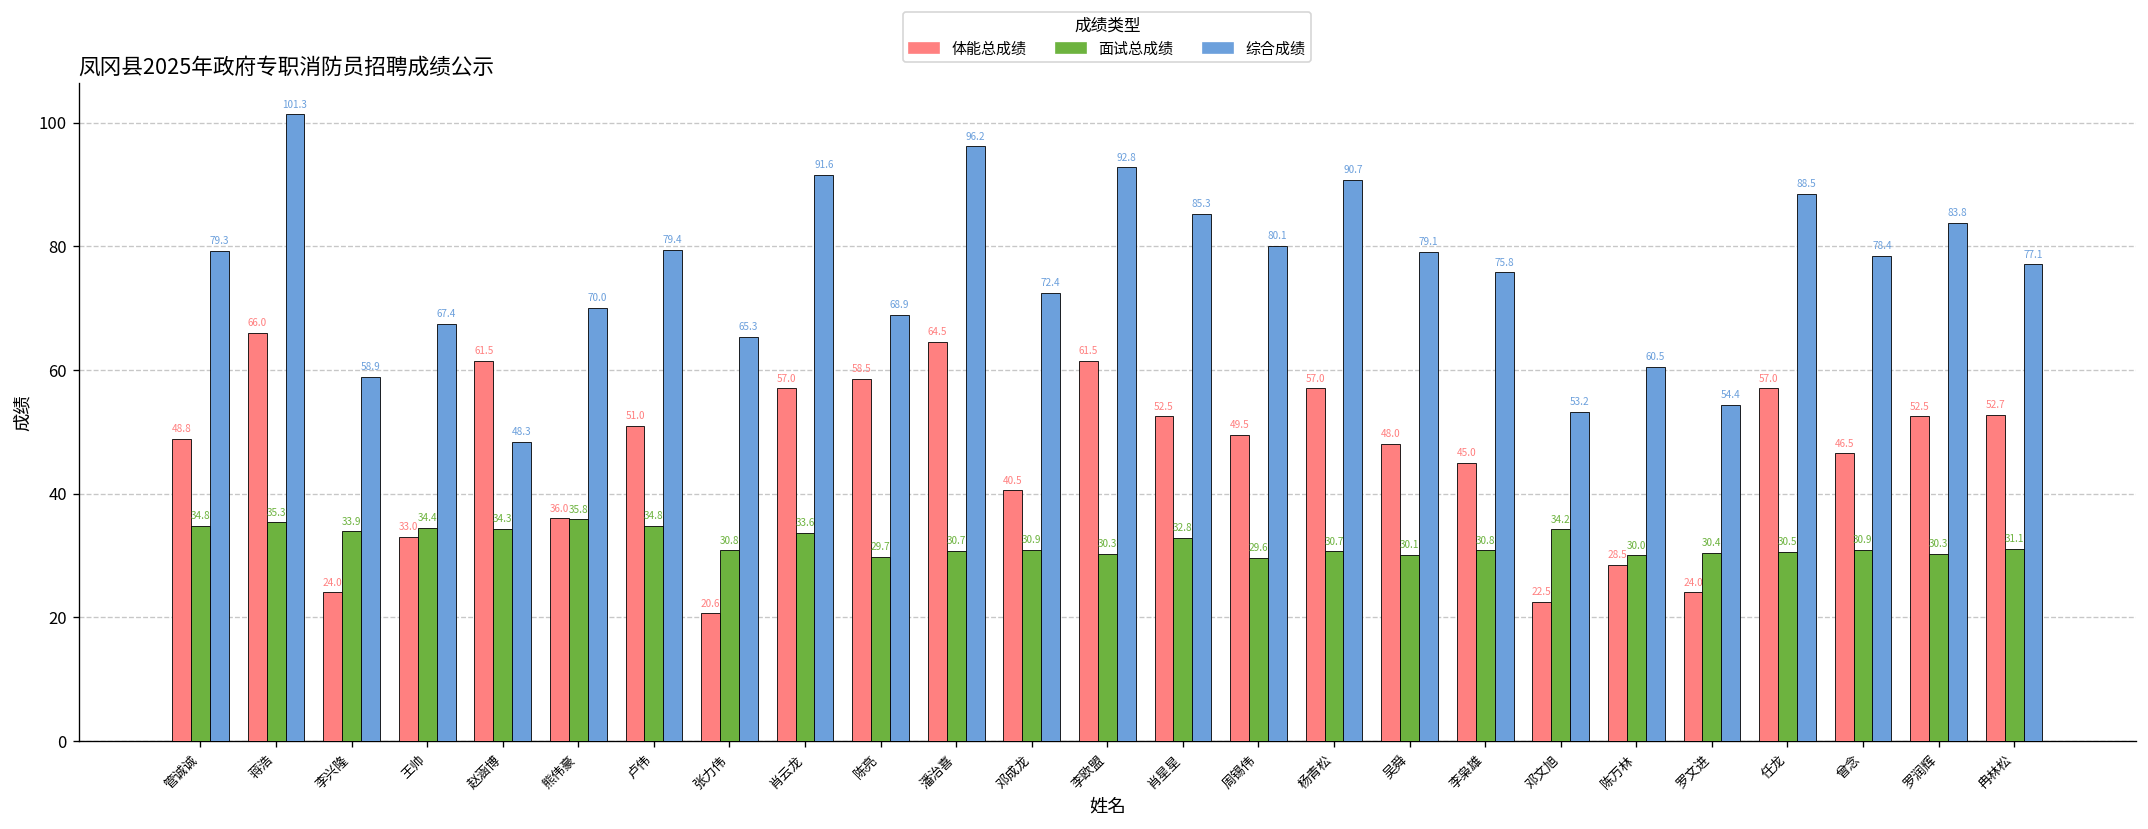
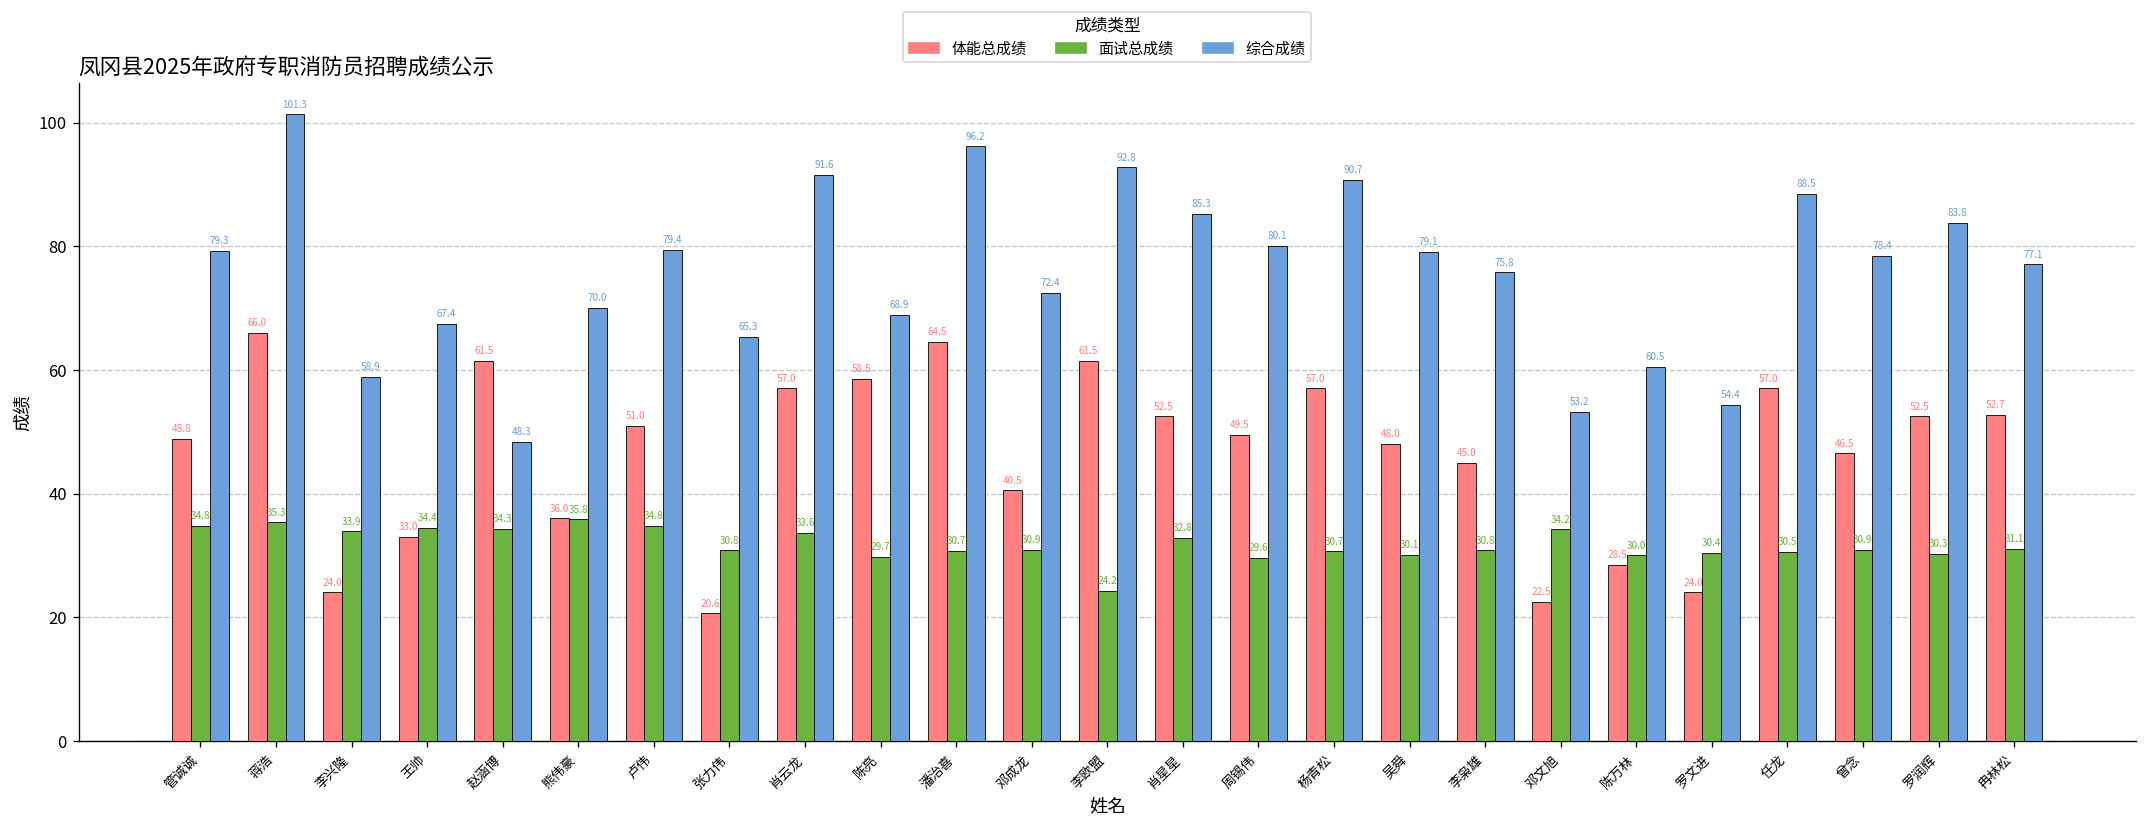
  {
    "体能总成绩": {
      "管诚诚": 48.8,
      "蒋浩": 66.0,
      "李兴隆": 24.0,
      "王帅": 33.0,
      "赵涵博": 61.5,
      "熊伟豪": 36.0,
      "卢伟": 51.0,
      "张力伟": 20.6,
      "肖云龙": 57.0,
      "陈亮": 58.5,
      "潘治喜": 64.5,
      "邓成龙": 40.5,
      "李欧盟": 61.5,
      "肖星星": 52.5,
      "周锡伟": 49.5,
      "杨青松": 57.0,
      "吴舜": 48.0,
      "李枭雄": 45.0,
      "邓文旭": 22.5,
      "陈万林": 28.5,
      "罗文进": 24.0,
      "任龙": 57.0,
      "曾念": 46.5,
      "罗润辉": 52.5,
      "冉林松": 52.7
    },
    "面试总成绩": {
      "管诚诚": 34.8,
      "蒋浩": 35.3,
      "李兴隆": 33.9,
      "王帅": 34.4,
      "赵涵博": 34.3,
      "熊伟豪": 35.8,
      "卢伟": 34.8,
      "张力伟": 30.8,
      "肖云龙": 33.6,
      "陈亮": 29.7,
      "潘治喜": 30.7,
      "邓成龙": 30.9,
-     "李欧盟": 30.3,
+     "李欧盟": 24.2,
      "肖星星": 32.8,
      "周锡伟": 29.6,
      "杨青松": 30.7,
      "吴舜": 30.1,
      "李枭雄": 30.8,
      "邓文旭": 34.2,
      "陈万林": 30.0,
      "罗文进": 30.4,
      "任龙": 30.5,
      "曾念": 30.9,
      "罗润辉": 30.3,
      "冉林松": 31.1
    },
    "综合成绩": {
      "管诚诚": 79.3,
      "蒋浩": 101.3,
      "李兴隆": 58.9,
      "王帅": 67.4,
      "赵涵博": 48.3,
      "熊伟豪": 70.0,
      "卢伟": 79.4,
      "张力伟": 65.3,
      "肖云龙": 91.6,
      "陈亮": 68.9,
      "潘治喜": 96.2,
      "邓成龙": 72.4,
      "李欧盟": 92.8,
      "肖星星": 85.3,
      "周锡伟": 80.1,
      "杨青松": 90.7,
      "吴舜": 79.1,
      "李枭雄": 75.8,
      "邓文旭": 53.2,
      "陈万林": 60.5,
      "罗文进": 54.4,
      "任龙": 88.5,
      "曾念": 78.4,
      "罗润辉": 83.8,
      "冉林松": 77.1
    }
  }
